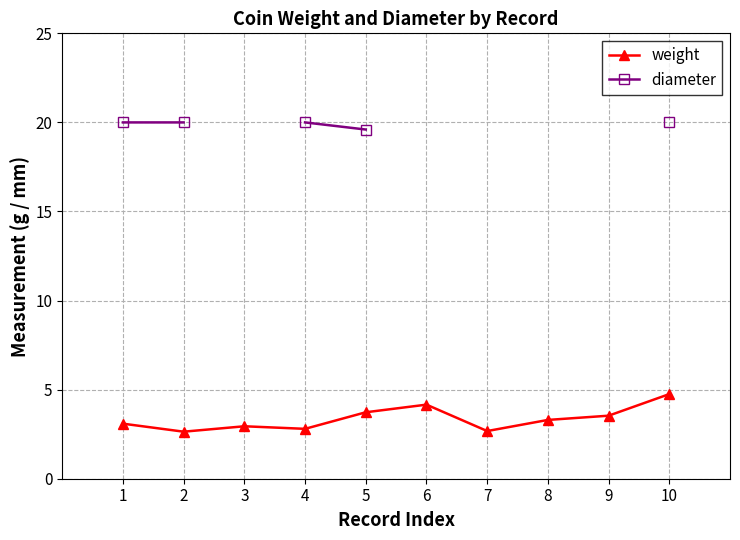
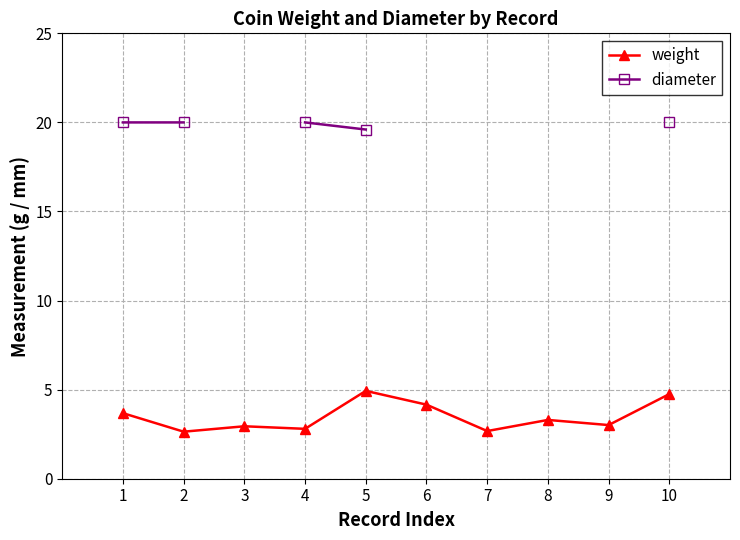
  {
    "weight": {
-     "1": 3.1,
+     "1": 3.7,
      "2": 2.6,
      "3": 2.9,
      "4": 2.8,
-     "5": 3.7,
+     "5": 4.9,
      "6": 4.2,
      "7": 2.7,
      "8": 3.3,
-     "9": 3.5,
+     "9": 3.0,
      "10": 4.8
    },
    "diameter": {
      "1": 20.0,
      "2": 20.0,
      "4": 20.0,
      "5": 19.6,
      "10": 20.0
    }
  }
